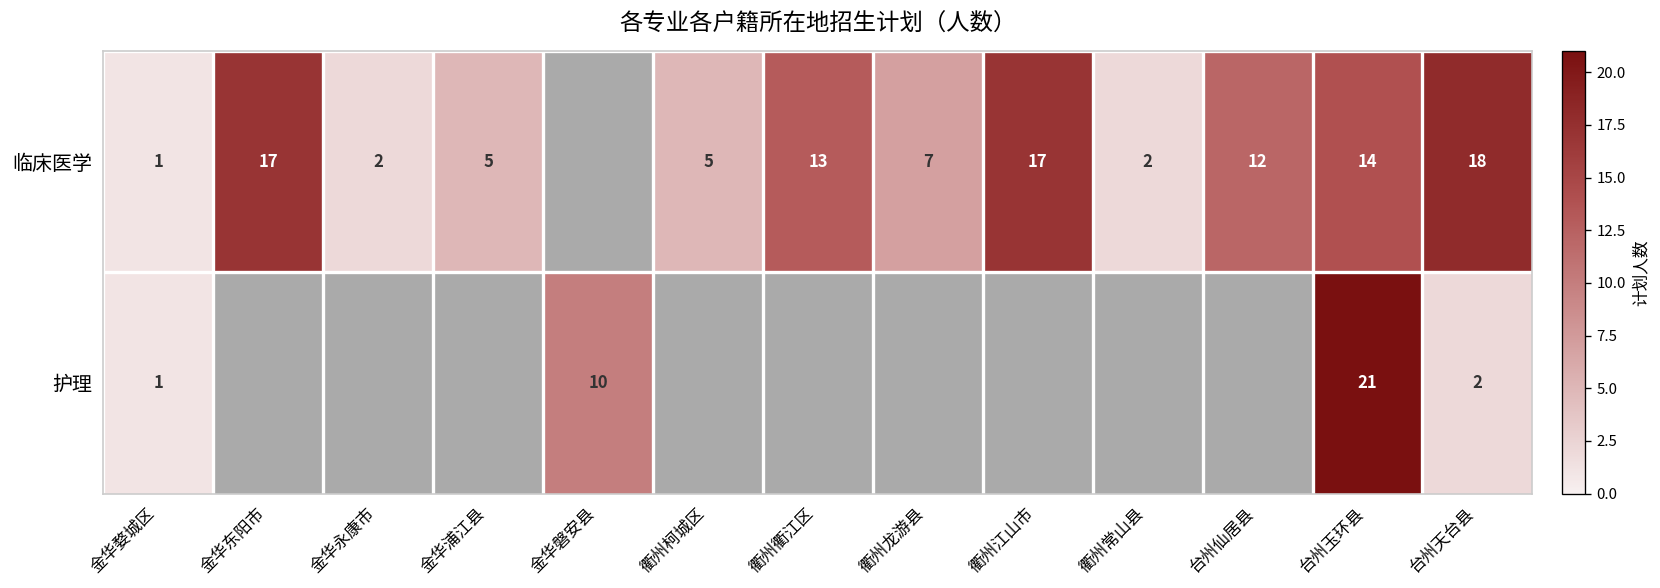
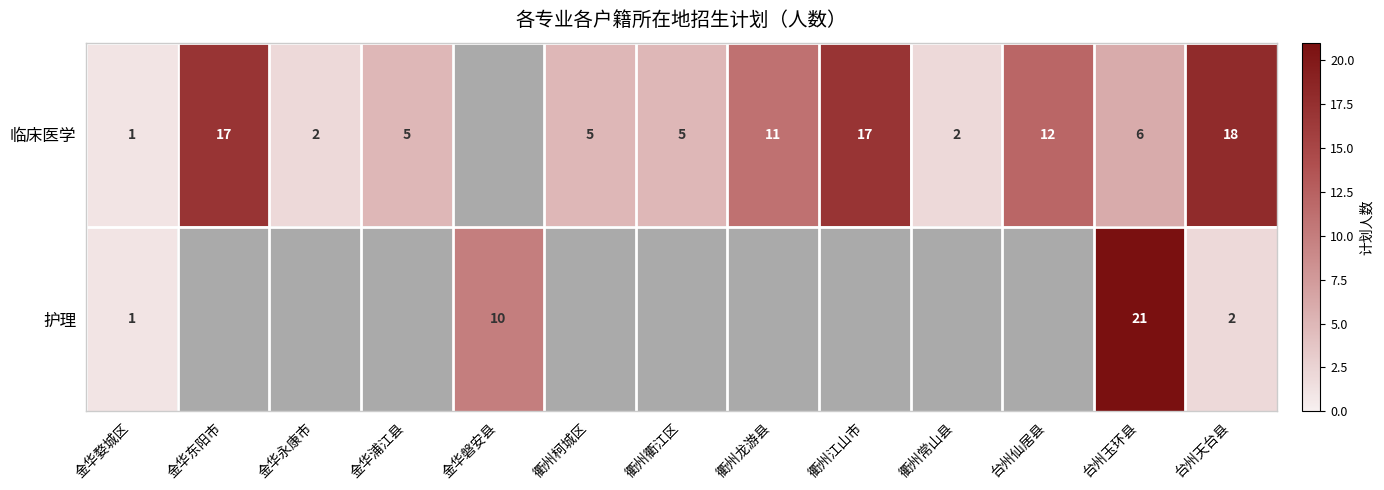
  {
    "临床医学": {
      "金华婺城区": 1,
      "金华东阳市": 17,
      "金华永康市": 2,
      "金华浦江县": 5,
      "衢州柯城区": 5,
-     "衢州衢江区": 13,
-     "衢州龙游县": 7,
+     "衢州衢江区": 5,
+     "衢州龙游县": 11,
      "衢州江山市": 17,
      "衢州常山县": 2,
      "台州仙居县": 12,
-     "台州玉环县": 14,
+     "台州玉环县": 6,
      "台州天台县": 18
    },
    "护理": {
      "金华婺城区": 1,
      "金华磐安县": 10,
      "台州玉环县": 21,
      "台州天台县": 2
    }
  }
